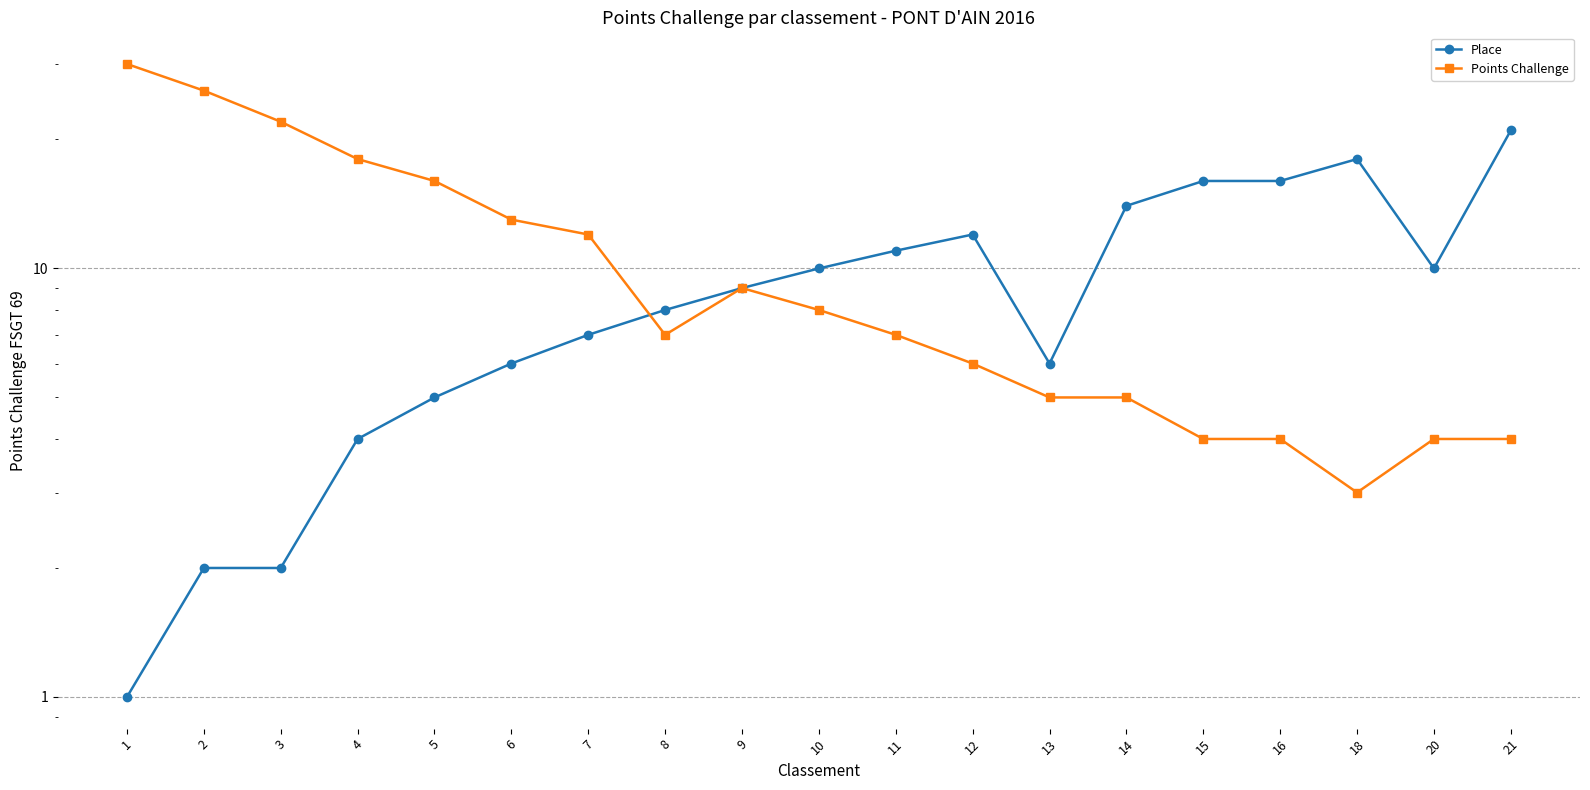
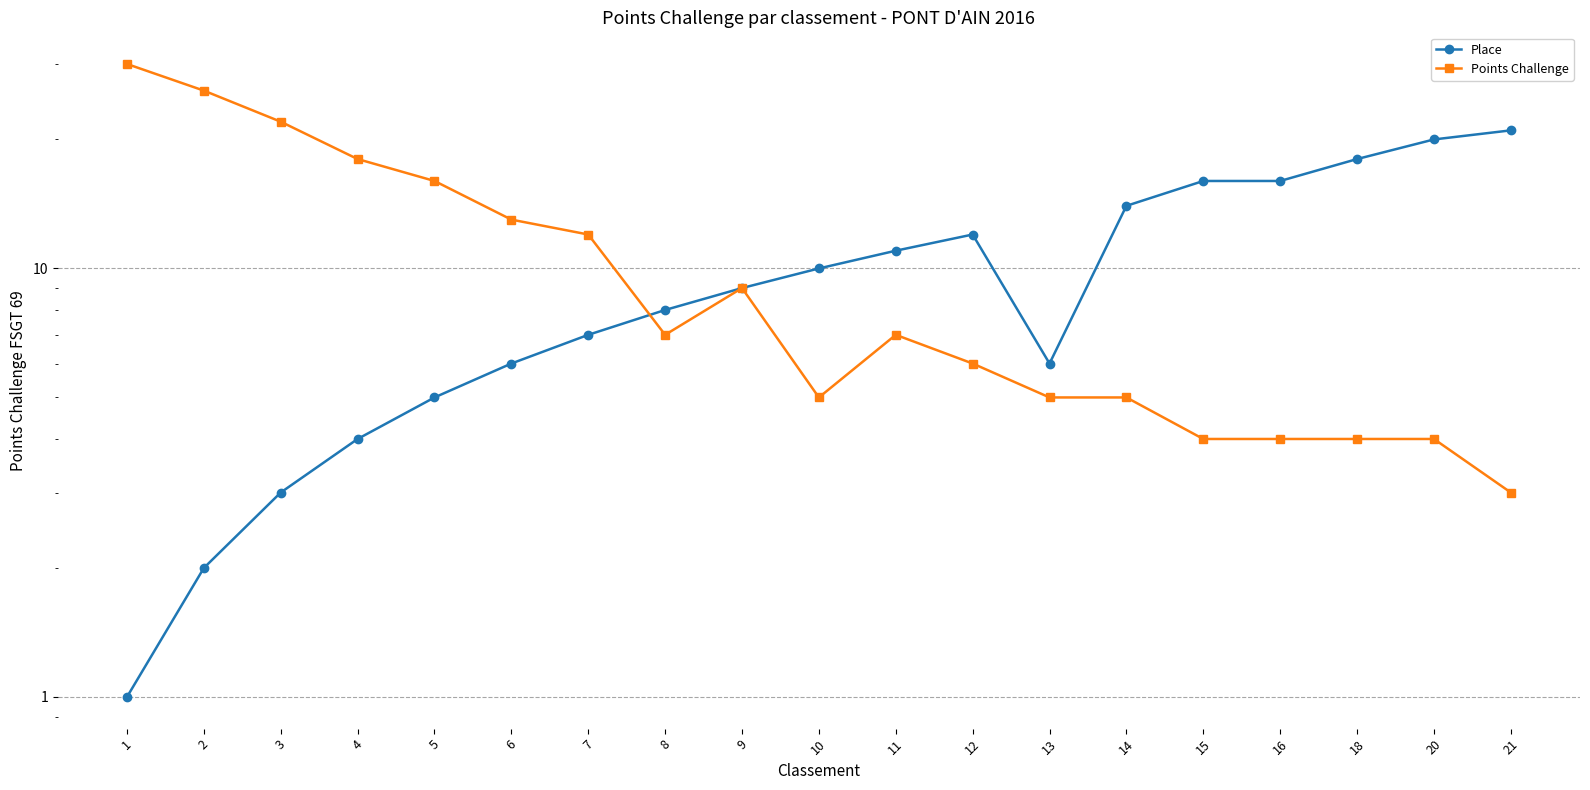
  {
    "Place": {
      "1": 1,
      "2": 2,
-     "3": 2,
+     "3": 3,
      "4": 4,
      "5": 5,
      "6": 6,
      "7": 7,
      "8": 8,
      "10": 10,
      "11": 11,
      "12": 12,
      "13": 6,
      "14": 14,
      "15": 16,
      "16": 16,
      "18": 18,
-     "20": 10,
+     "20": 20,
      "21": 21
    },
    "Points Challenge": {
      "1": 30,
      "2": 26,
      "3": 22,
      "4": 18,
      "5": 16,
      "6": 13,
      "7": 12,
      "8": 7,
-     "10": 8,
+     "10": 5,
      "11": 7,
      "12": 6,
      "13": 5,
      "14": 5,
      "15": 4,
      "16": 4,
-     "18": 3,
+     "18": 4,
      "20": 4,
-     "21": 4
+     "21": 3
    }
  }
